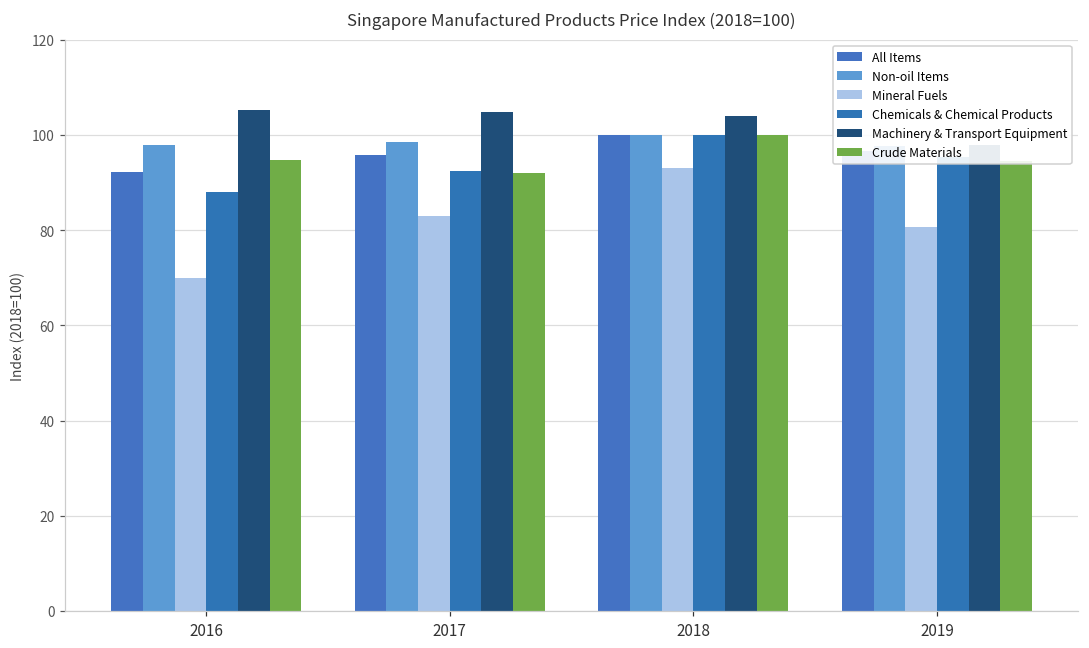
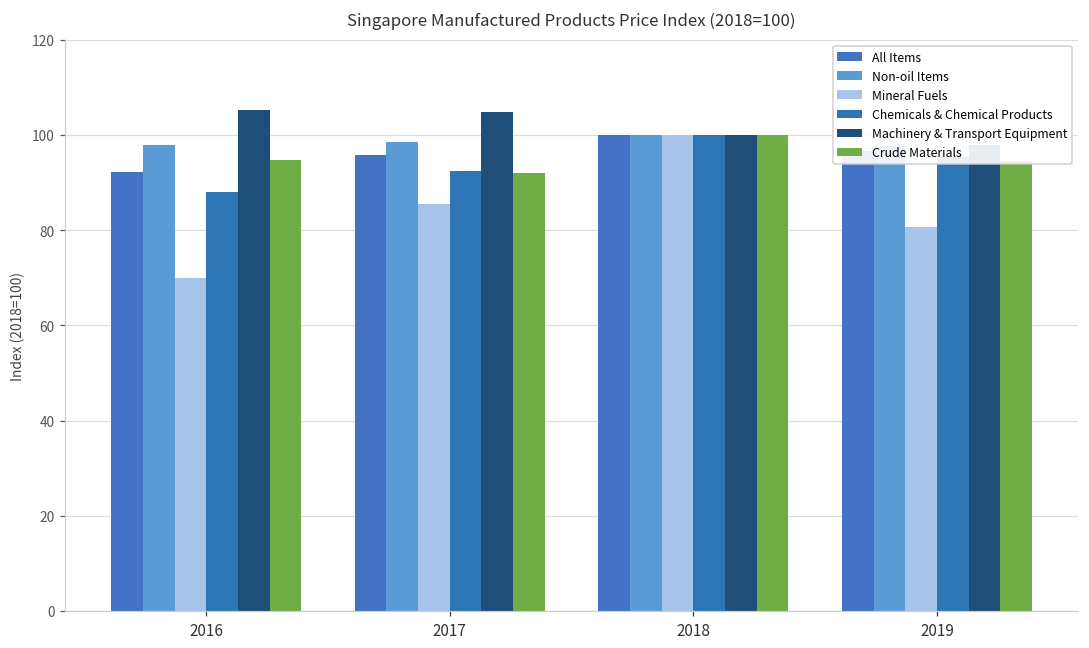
  {
    "Mineral Fuels": {
      "2016": 70,
-     "2017": 83,
-     "2018": 93,
+     "2017": 86,
+     "2018": 100,
      "2019": 81
    },
    "Machinery & Transport Equipment": {
      "2016": 105,
      "2017": 105,
-     "2018": 104
+     "2018": 100
    },
    "Crude Materials": {
      "2016": 95,
      "2017": 92,
      "2018": 100,
      "2019": 95
    }
  }
